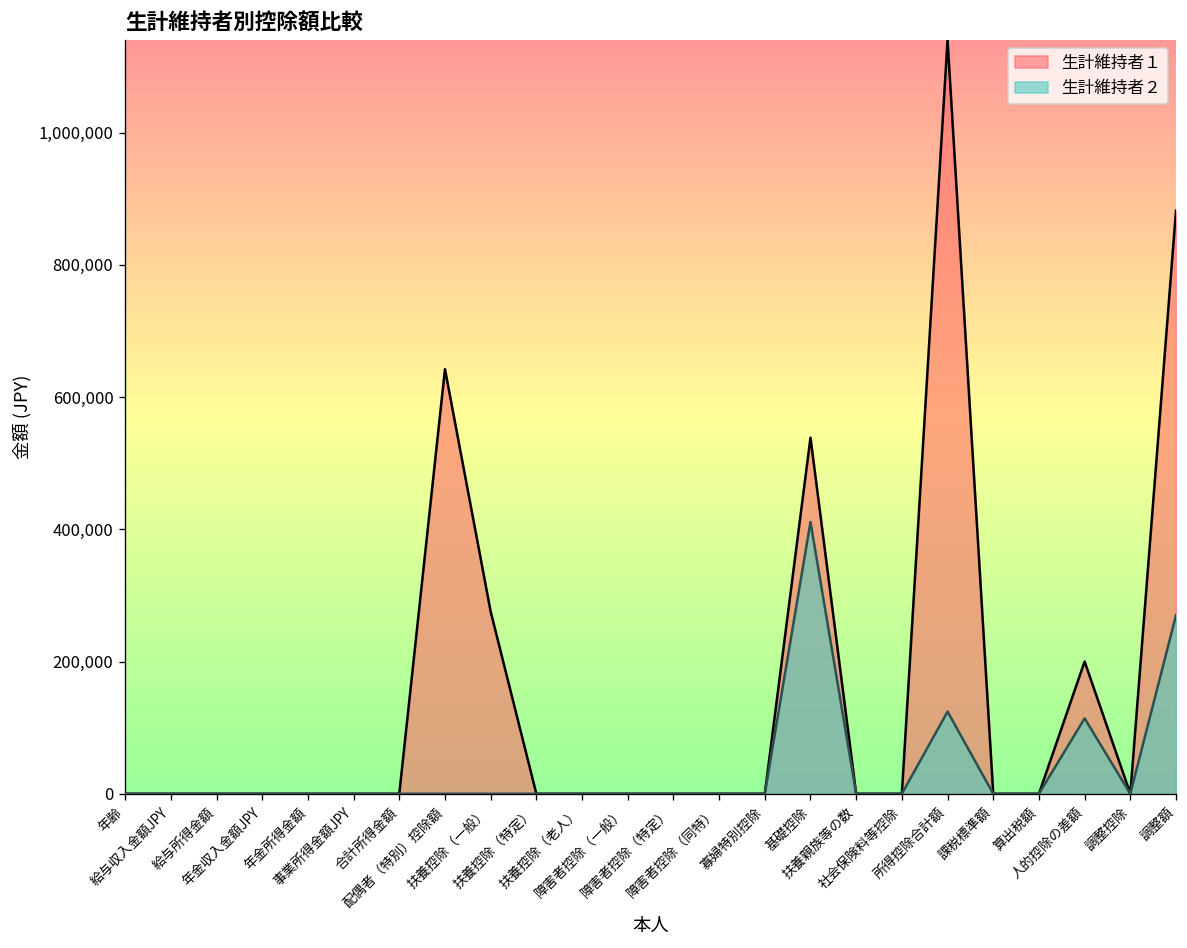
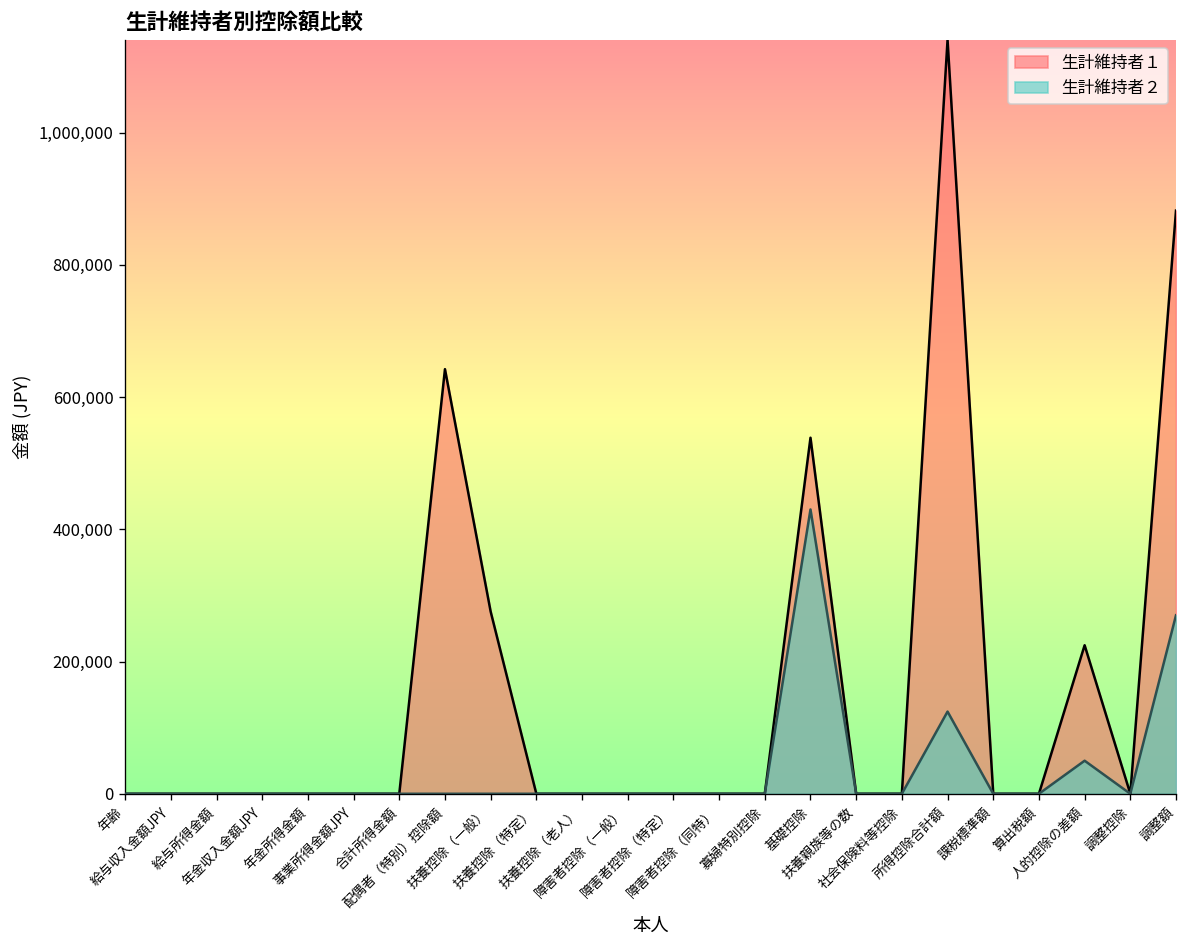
  {
    "生計維持者１": {
      "配偶者（特別）控除額": "640,000",
      "扶養控除（一般）": "280,000",
      "基礎控除": "540,000",
      "所得控除合計額": "1,140,000",
-     "人的控除の差額": "200,000",
+     "人的控除の差額": "220,000",
      "調整額": "880,000"
    },
    "生計維持者２": {
      "配偶者（特別）控除額": "0",
      "扶養控除（一般）": "0",
-     "基礎控除": "410,000",
+     "基礎控除": "430,000",
      "所得控除合計額": "120,000",
-     "人的控除の差額": "110,000",
+     "人的控除の差額": "50,000",
      "調整額": "270,000"
    }
  }
